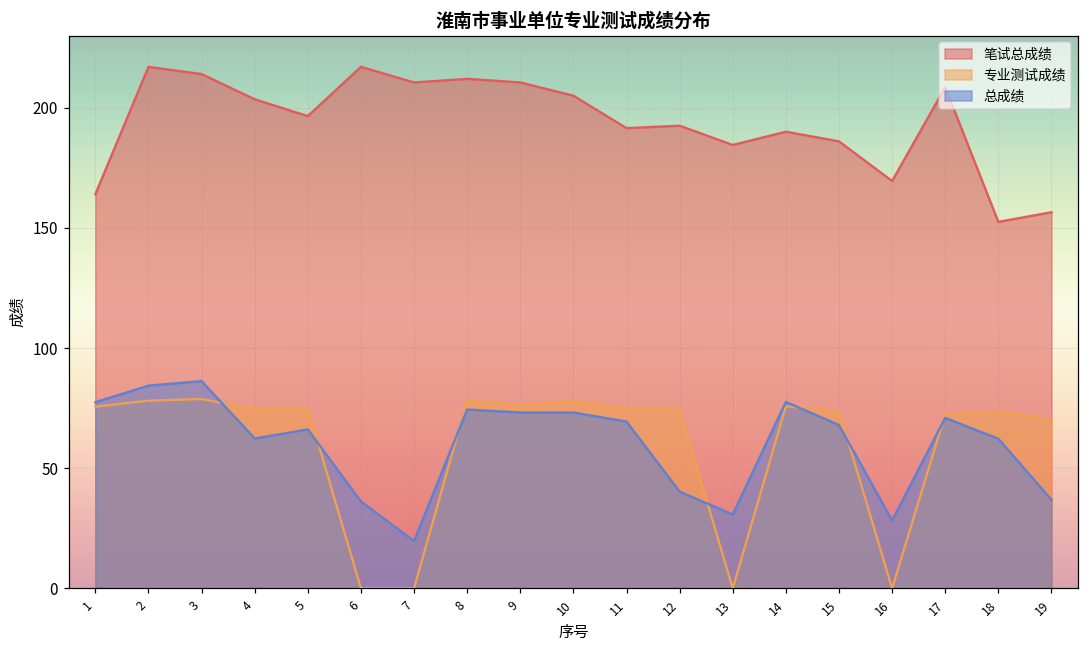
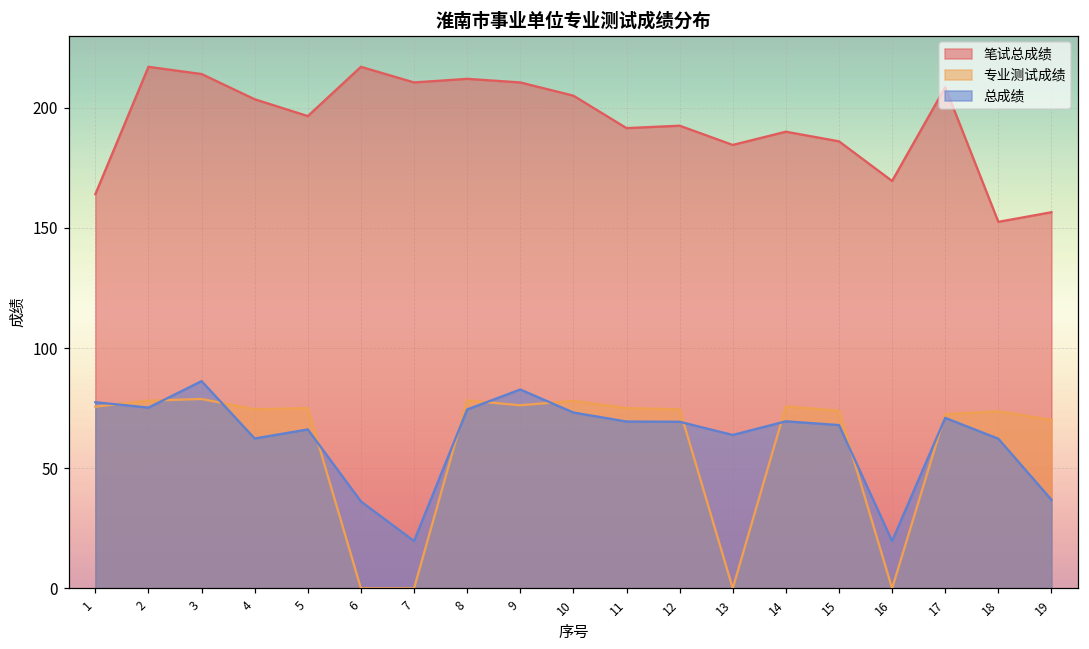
  {
    "总成绩": {
      "1": 77,
-     "2": 84,
+     "2": 75,
      "3": 86,
      "4": 62,
      "5": 66,
      "6": 36,
      "7": 20,
      "8": 74,
-     "9": 73,
+     "9": 83,
      "10": 73,
      "11": 69,
-     "12": 40,
-     "13": 31,
-     "14": 78,
+     "12": 69,
+     "13": 64,
+     "14": 70,
      "15": 68,
-     "16": 28,
+     "16": 20,
      "17": 71,
      "18": 62,
      "19": 37
    }
  }
